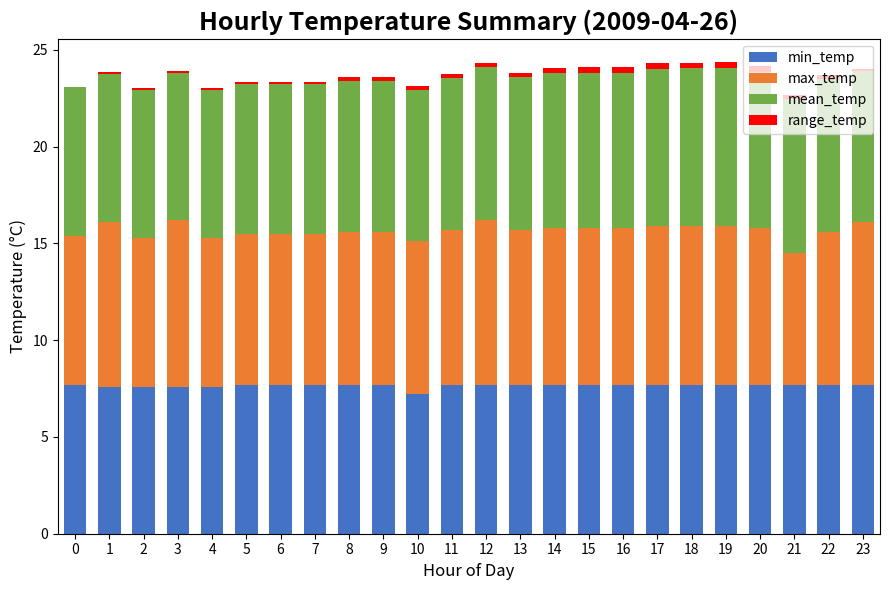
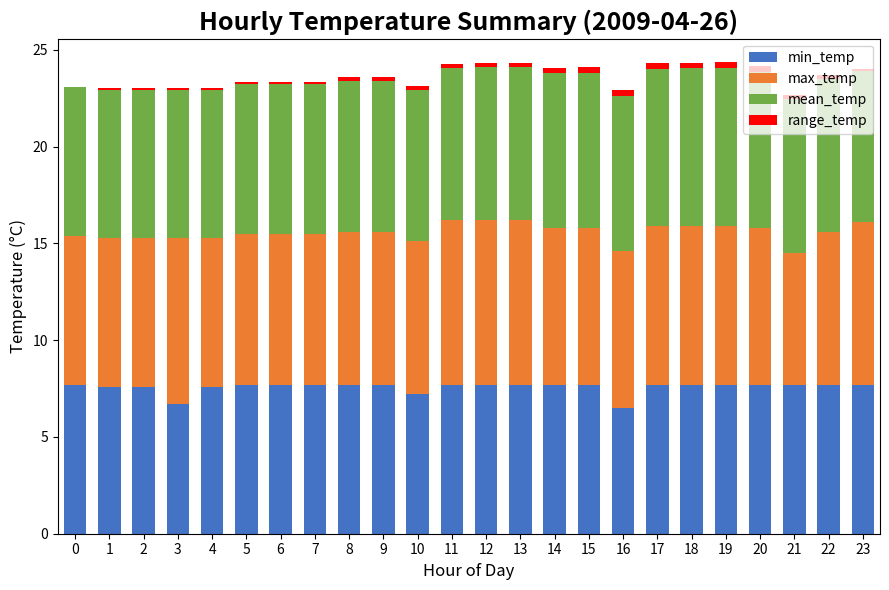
  {
    "min_temp": {
      "0": 7.7,
      "1": 7.6,
      "2": 7.6,
-     "3": 7.6,
+     "3": 6.7,
      "4": 7.6,
      "5": 7.7,
      "6": 7.7,
      "7": 7.7,
      "8": 7.7,
      "9": 7.7,
      "10": 7.2,
      "11": 7.7,
      "12": 7.7,
      "13": 7.7,
      "14": 7.7,
      "15": 7.7,
-     "16": 7.7,
+     "16": 6.5,
      "17": 7.7,
      "18": 7.7,
      "19": 7.7,
      "20": 7.7,
      "21": 7.7,
      "22": 7.7,
      "23": 7.7
    },
    "max_temp": {
      "0": 7.7,
-     "1": 8.5,
+     "1": 7.7,
      "2": 7.7,
      "3": 8.6,
      "4": 7.7,
      "5": 7.8,
      "6": 7.8,
      "7": 7.8,
      "8": 7.9,
      "9": 7.9,
      "10": 7.9,
-     "11": 8.0,
+     "11": 8.5,
      "12": 8.5,
-     "13": 8.0,
+     "13": 8.5,
      "14": 8.1,
      "15": 8.1,
      "16": 8.1,
      "17": 8.2,
      "18": 8.2,
      "19": 8.2,
      "20": 8.1,
      "21": 6.8,
      "22": 7.9,
      "23": 8.4
    },
    "mean_temp": {
      "0": 7.7,
      "1": 7.7,
      "2": 7.6,
      "3": 7.6,
      "4": 7.6,
      "5": 7.7,
      "6": 7.7,
      "7": 7.7,
      "8": 7.8,
      "9": 7.8,
      "10": 7.8,
      "11": 7.9,
      "12": 7.9,
      "13": 7.9,
      "14": 8.0,
      "15": 8.0,
      "16": 8.0,
      "17": 8.1,
      "18": 8.1,
      "19": 8.2
    },
    "range_temp": {
      "0": 0.0,
      "8": 0.2,
      "9": 0.2,
      "10": 0.2,
      "11": 0.2,
      "12": 0.2,
      "13": 0.2,
      "14": 0.3,
      "15": 0.3,
      "16": 0.3,
      "17": 0.3,
      "18": 0.3,
      "19": 0.3
    }
  }
